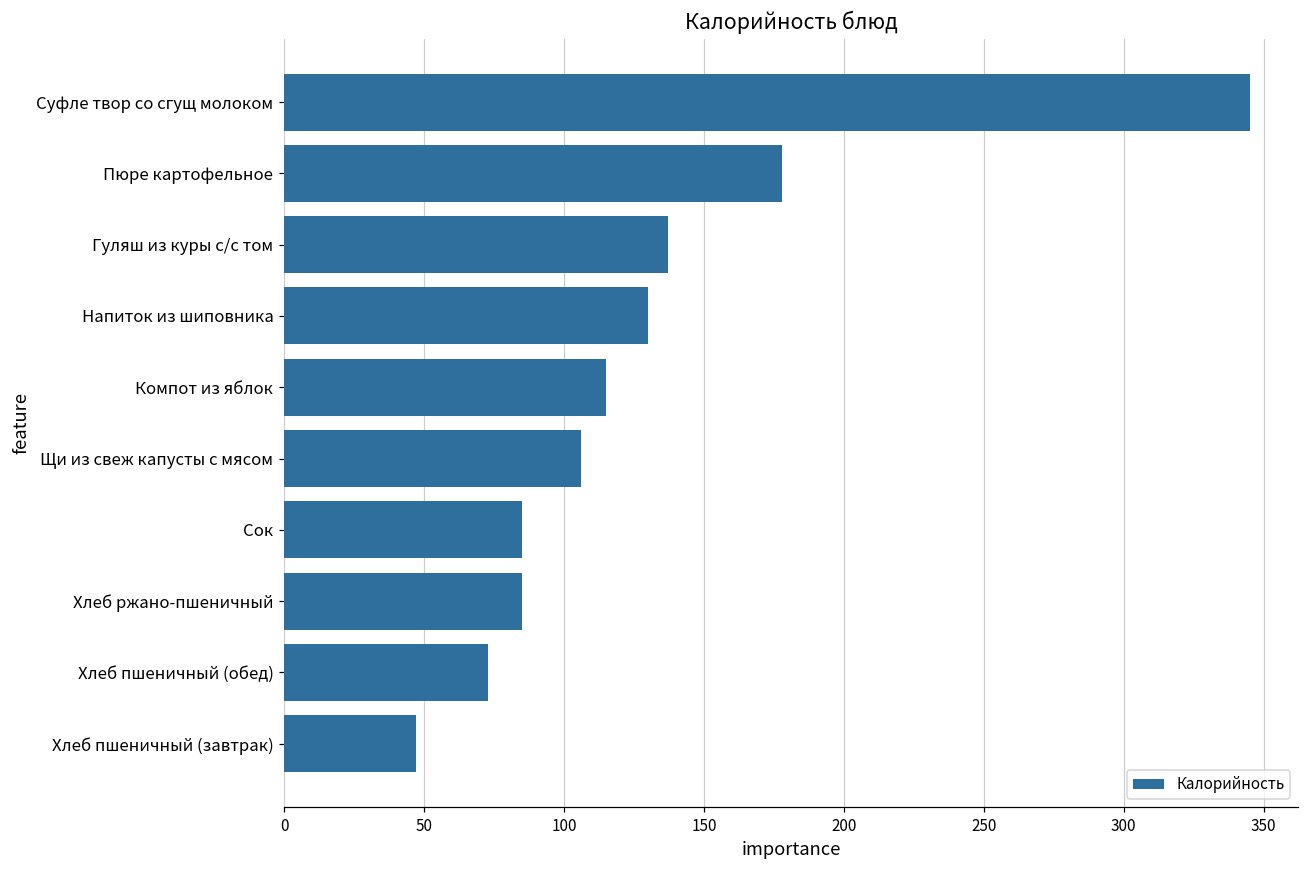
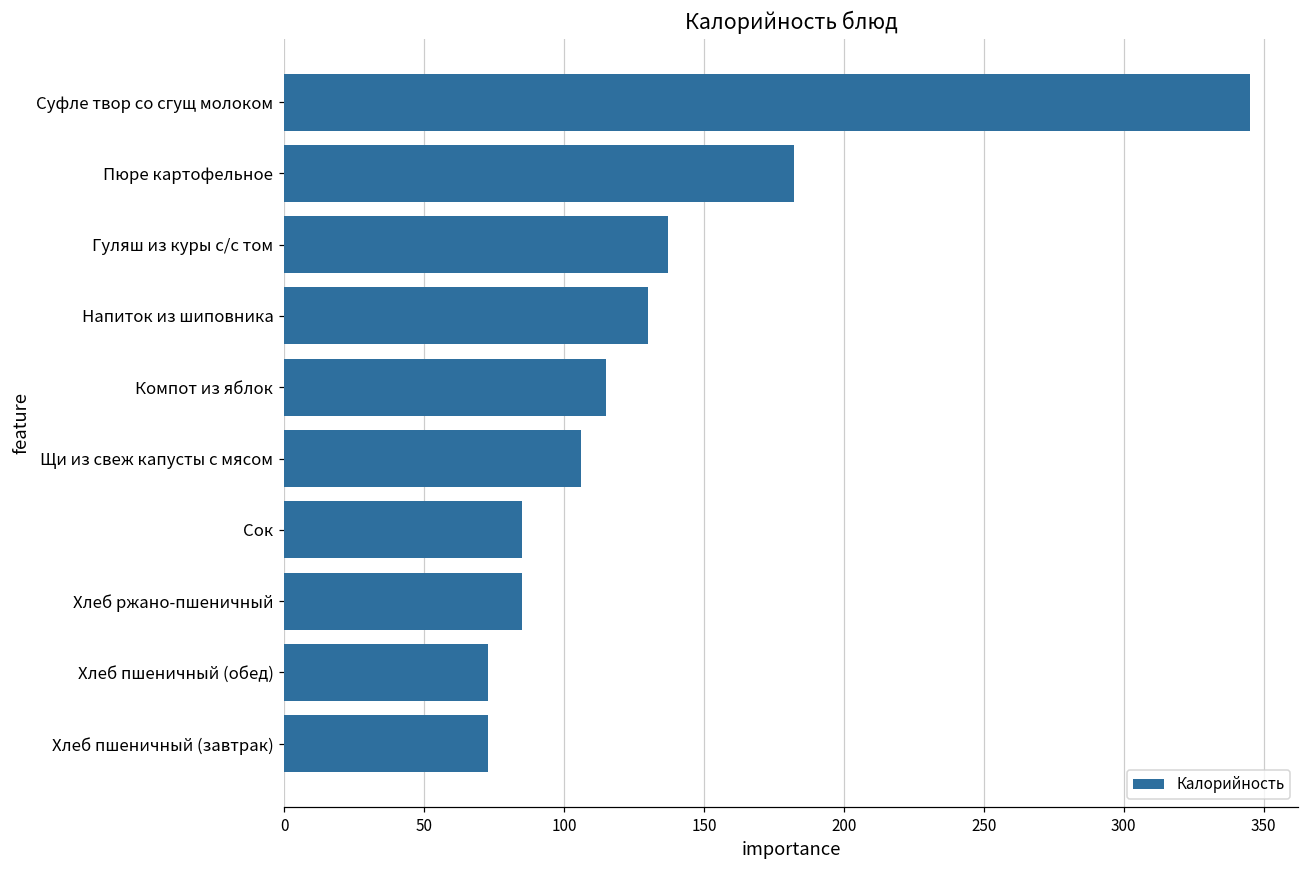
  {
    "Суфле твор со сгущ молоком": 345,
-   "Пюре картофельное": 178,
+   "Пюре картофельное": 182,
    "Гуляш из куры с/с том": 137,
    "Напиток из шиповника": 130,
    "Компот из яблок": 115,
    "Щи из свеж капусты с мясом": 106,
    "Сок": 85,
    "Хлеб ржано-пшеничный": 85,
    "Хлеб пшеничный (обед)": 73,
-   "Хлеб пшеничный (завтрак)": 47
+   "Хлеб пшеничный (завтрак)": 73
  }
